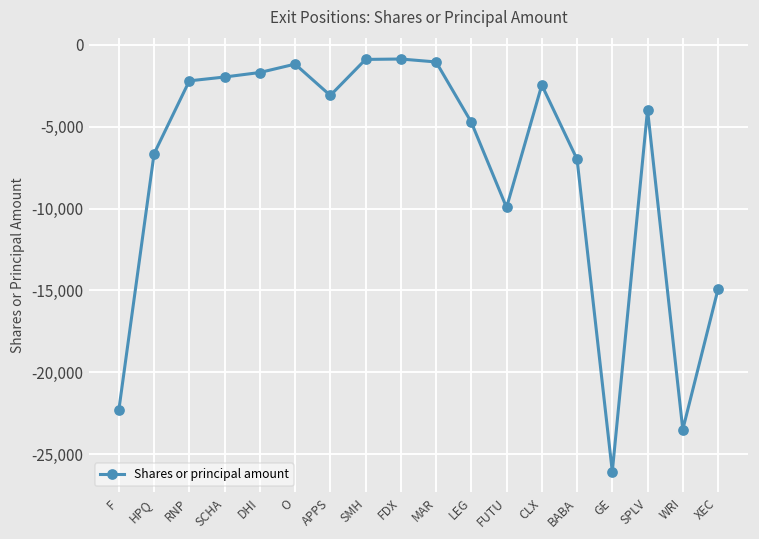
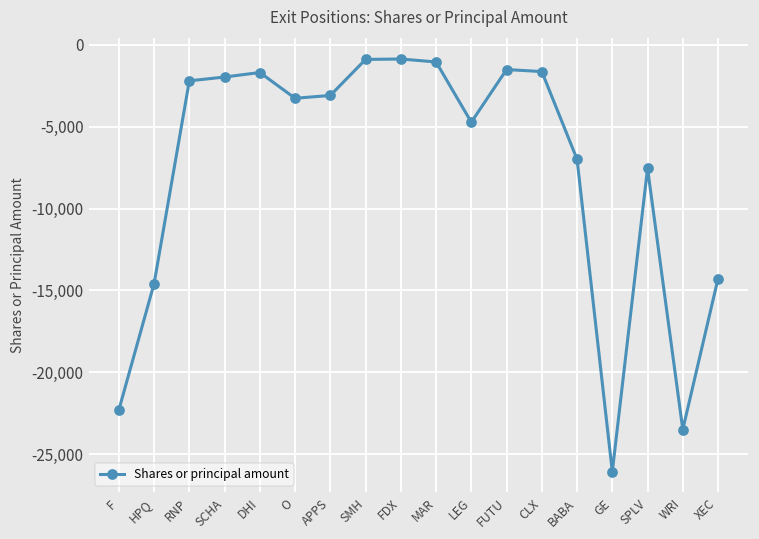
  {
    "F": "-22,300",
-   "HPQ": "-6,700",
+   "HPQ": "-14,600",
    "RNP": "-2,200",
    "SCHA": "-2,000",
    "DHI": "-1,700",
-   "O": "-1,200",
+   "O": "-3,300",
    "APPS": "-3,100",
    "SMH": "-900",
    "FDX": "-900",
    "MAR": "-1,100",
    "LEG": "-4,700",
-   "FUTU": "-9,900",
-   "CLX": "-2,500",
+   "FUTU": "-1,500",
+   "CLX": "-1,600",
    "BABA": "-7,000",
    "GE": "-26,100",
-   "SPLV": "-4,000",
+   "SPLV": "-7,600",
    "WRI": "-23,500",
-   "XEC": "-14,900"
+   "XEC": "-14,300"
  }
